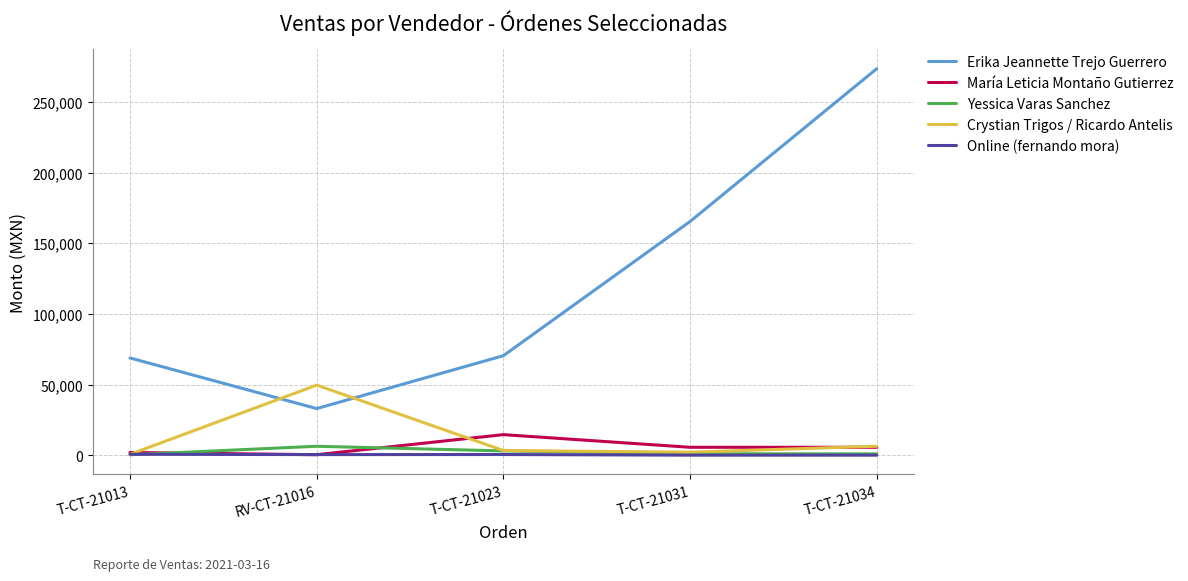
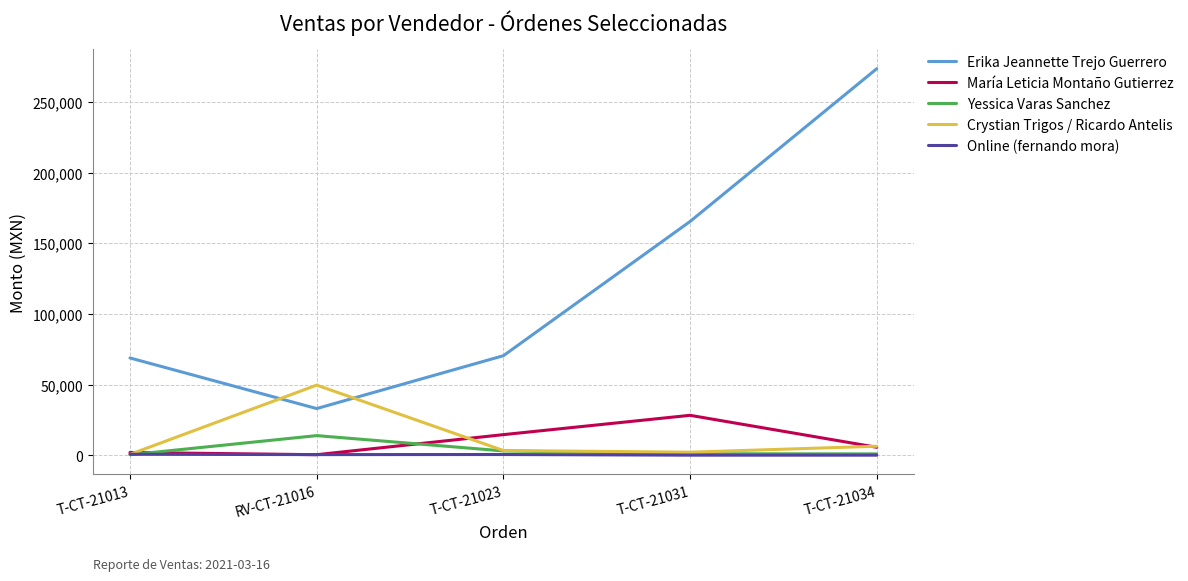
  {
    "Erika Jeannette Trejo Guerrero": {
      "T-CT-21013": "69,000",
      "RV-CT-21016": "33,000",
      "T-CT-21023": "70,000",
      "T-CT-21031": "165,000",
      "T-CT-21034": "274,000"
    },
    "María Leticia Montaño Gutierrez": {
      "T-CT-21023": "15,000",
-     "T-CT-21031": "6,000"
+     "T-CT-21031": "28,000"
    },
    "Yessica Varas Sanchez": {
-     "RV-CT-21016": "6,000"
+     "RV-CT-21016": "14,000"
    },
    "Crystian Trigos / Ricardo Antelis": {
      "RV-CT-21016": "50,000"
    },
    "Online (fernando mora)": {
      "T-CT-21023": "0"
    }
  }
